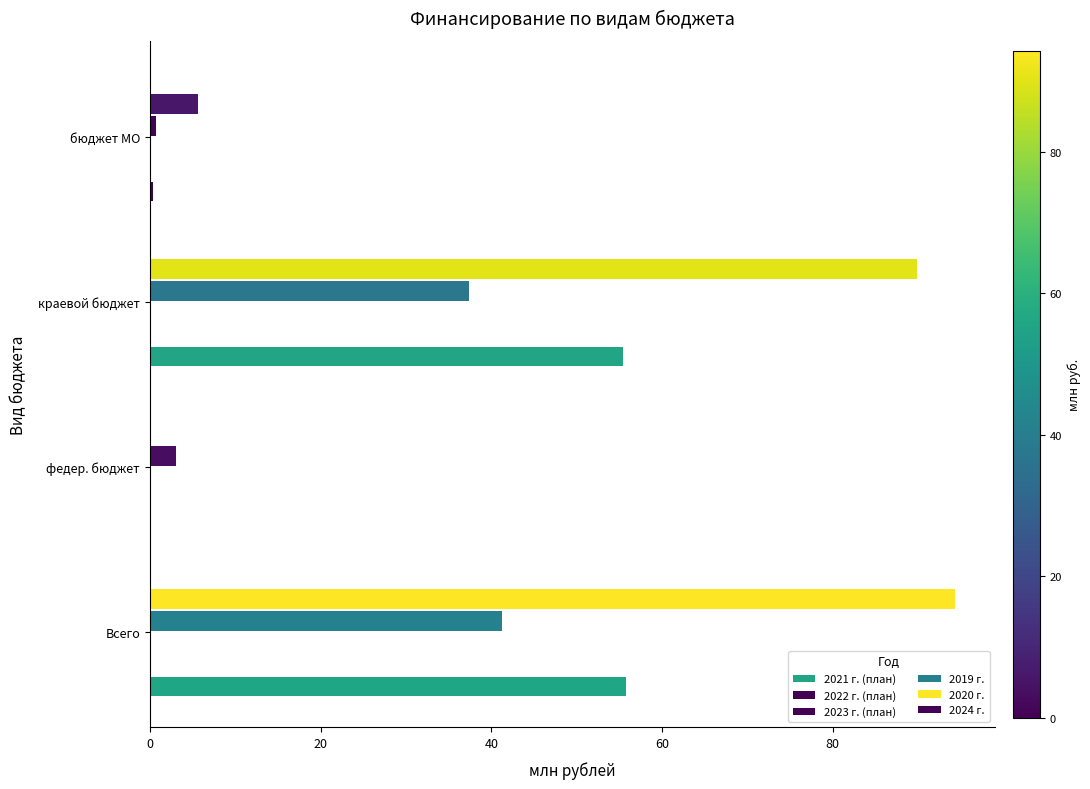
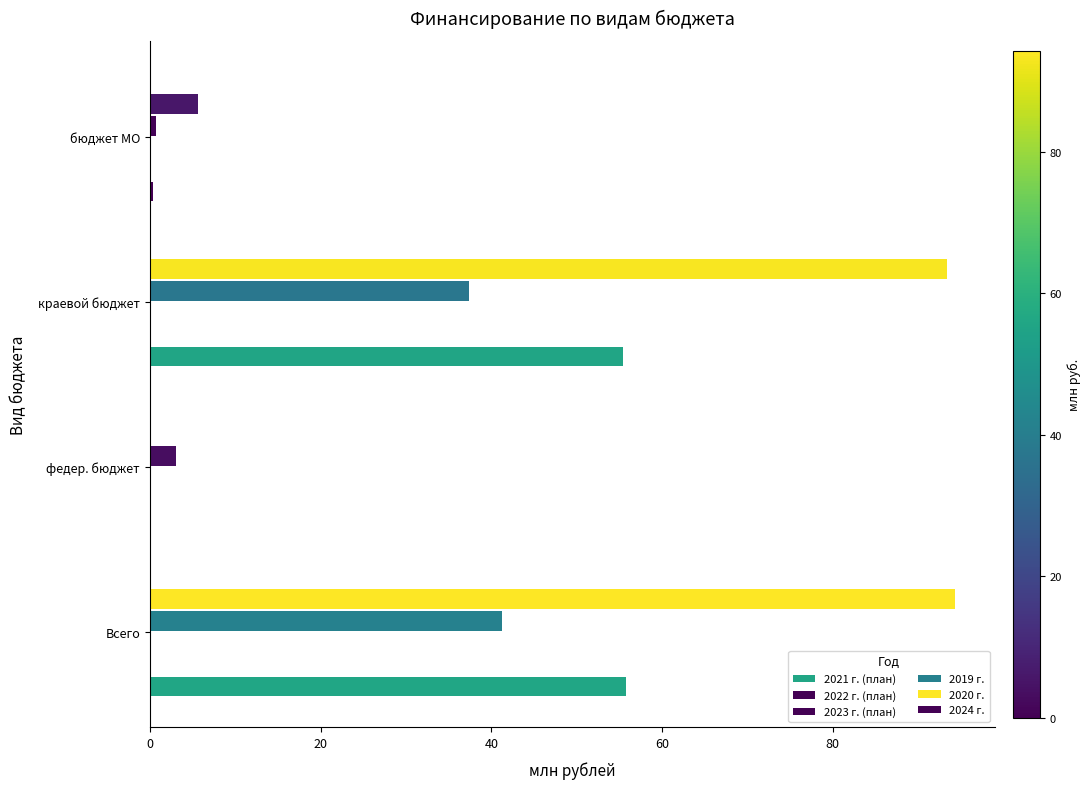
  {
    "2020 г.": {
      "бюджет МО": 6,
-     "краевой бюджет": 90,
+     "краевой бюджет": 93,
      "федер. бюджет": 0,
      "Всего": 94
    }
  }
